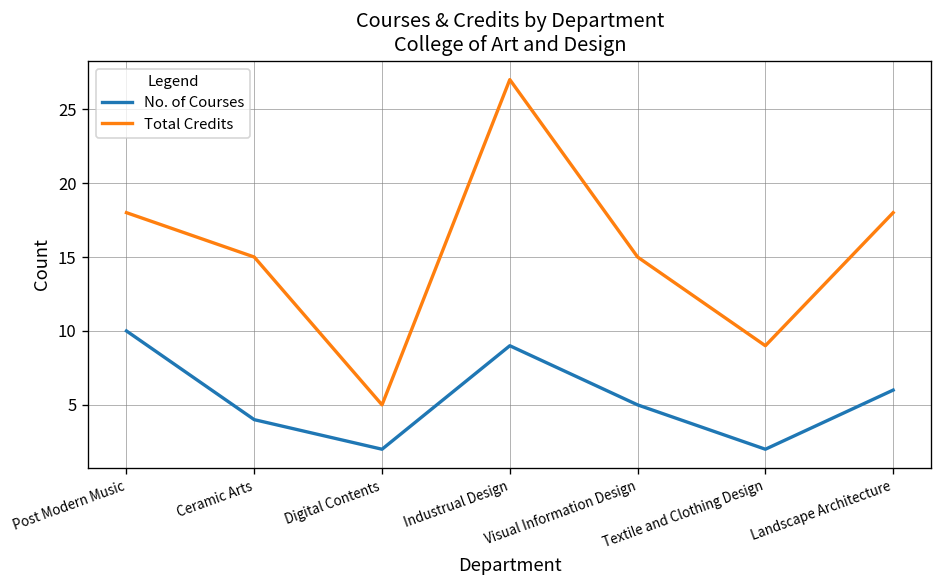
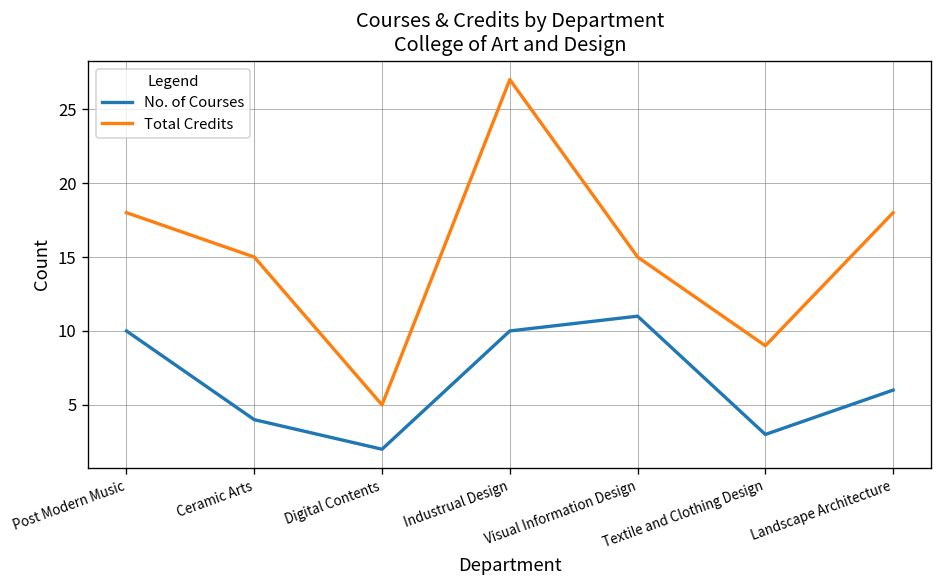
  {
    "No. of Courses": {
      "Post Modern Music": 10,
      "Ceramic Arts": 4,
      "Digital Contents": 2,
-     "Industrual Design": 9,
-     "Visual Information Design": 5,
-     "Textile and Clothing Design": 2,
+     "Industrual Design": 10,
+     "Visual Information Design": 11,
+     "Textile and Clothing Design": 3,
      "Landscape Architecture": 6
    },
    "Total Credits": {
      "Post Modern Music": 18,
      "Ceramic Arts": 15,
      "Digital Contents": 5,
      "Industrual Design": 27,
      "Visual Information Design": 15,
      "Textile and Clothing Design": 9,
      "Landscape Architecture": 18
    }
  }
